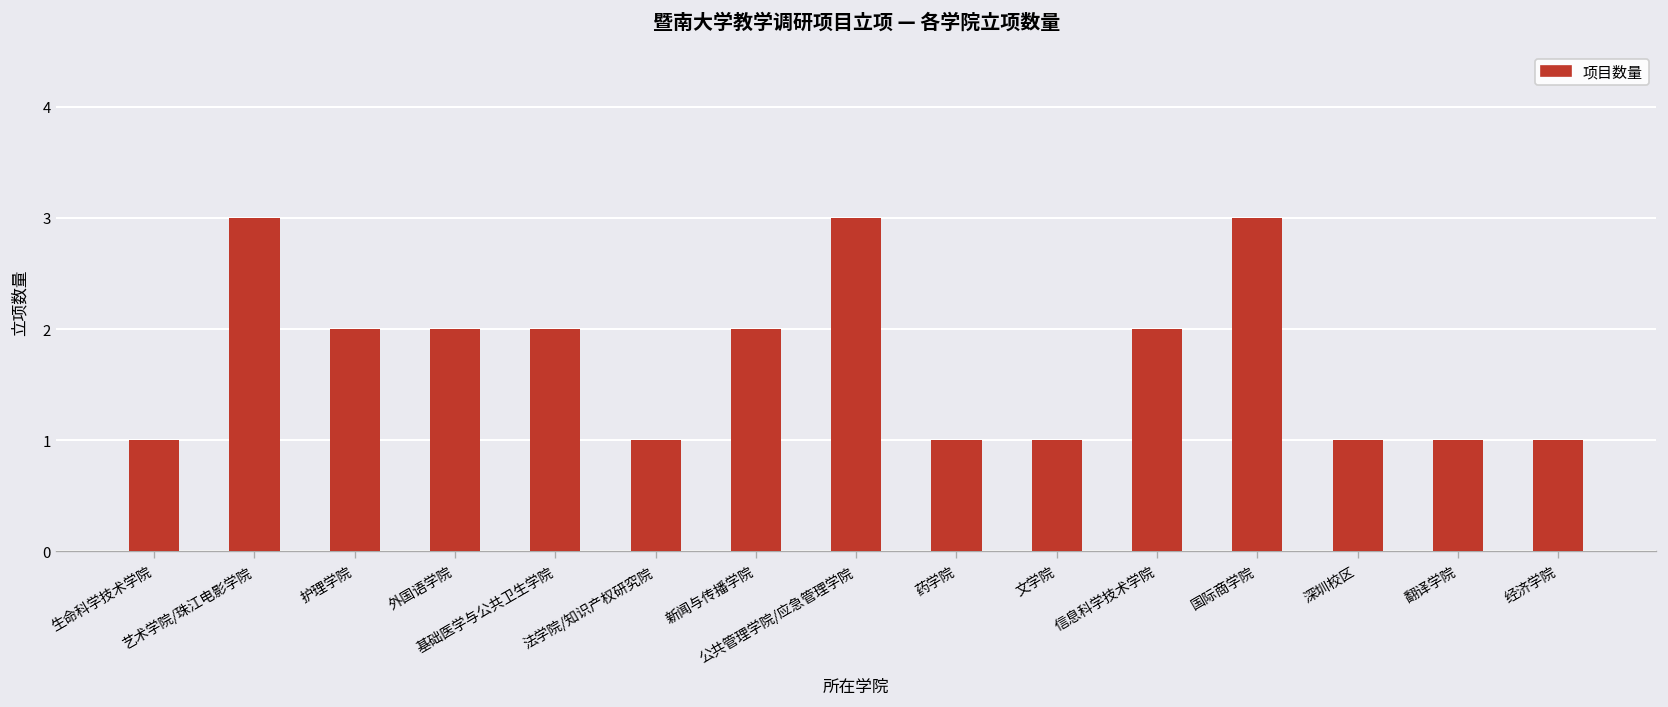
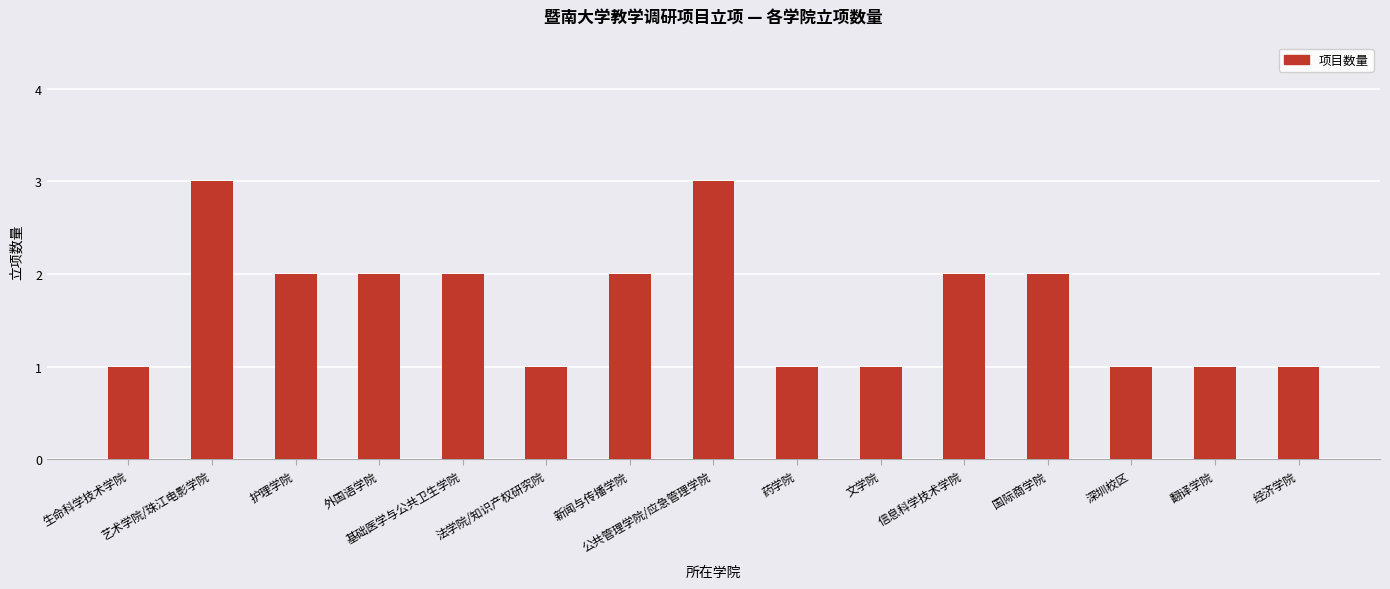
  {
    "生命科学技术学院": 1,
    "艺术学院/珠江电影学院": 3,
    "护理学院": 2,
    "外国语学院": 2,
    "基础医学与公共卫生学院": 2,
    "法学院/知识产权研究院": 1,
    "新闻与传播学院": 2,
    "公共管理学院/应急管理学院": 3,
    "药学院": 1,
    "文学院": 1,
    "信息科学技术学院": 2,
-   "国际商学院": 3,
+   "国际商学院": 2,
    "深圳校区": 1,
    "翻译学院": 1,
    "经济学院": 1
  }
